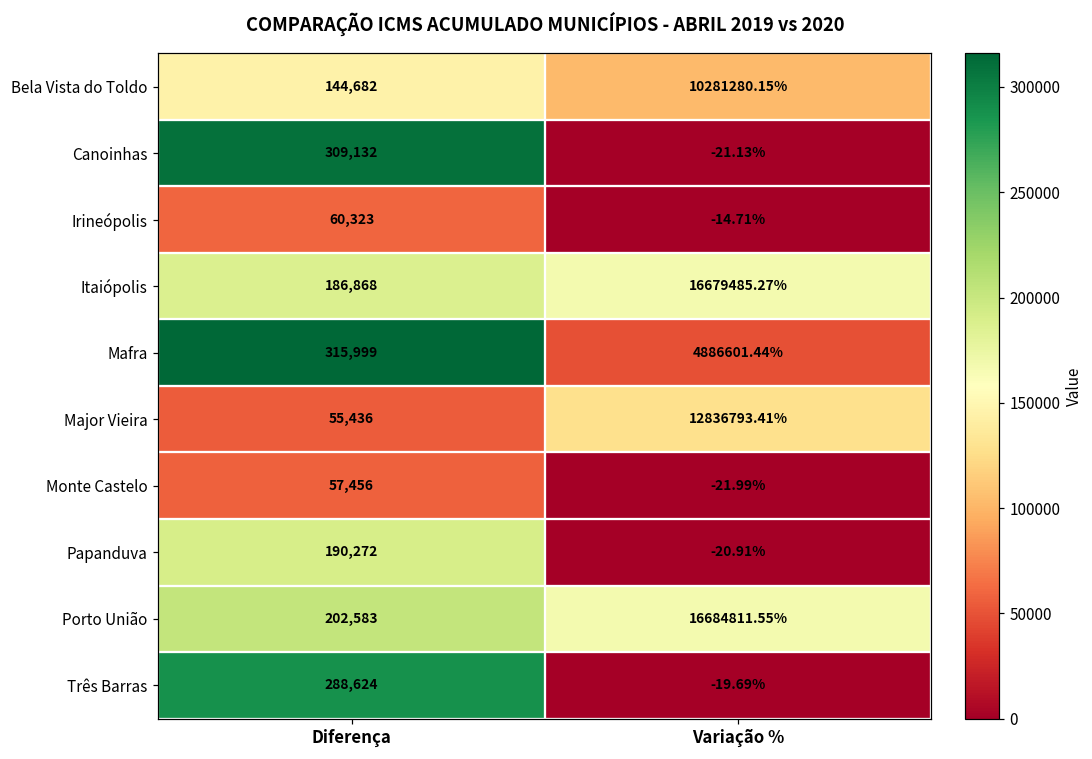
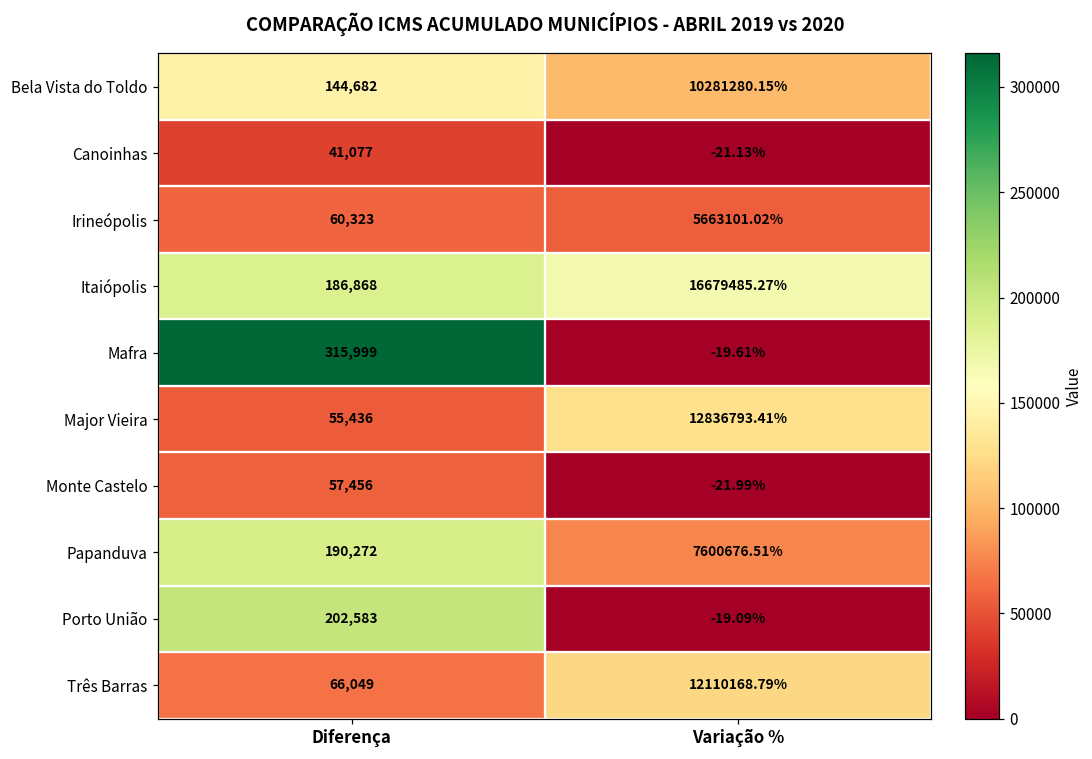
  {
    "Bela Vista do Toldo": {
      "Diferença": "144,682",
      "Variação %": "10281280.15%"
    },
    "Canoinhas": {
-     "Diferença": "309,132",
+     "Diferença": "41,077",
      "Variação %": "-21.13%"
    },
    "Irineópolis": {
      "Diferença": "60,323",
-     "Variação %": "-14.71%"
+     "Variação %": "5663101.02%"
    },
    "Itaiópolis": {
      "Diferença": "186,868",
      "Variação %": "16679485.27%"
    },
    "Mafra": {
      "Diferença": "315,999",
-     "Variação %": "4886601.44%"
+     "Variação %": "-19.61%"
    },
    "Major Vieira": {
      "Diferença": "55,436",
      "Variação %": "12836793.41%"
    },
    "Monte Castelo": {
      "Diferença": "57,456",
      "Variação %": "-21.99%"
    },
    "Papanduva": {
      "Diferença": "190,272",
-     "Variação %": "-20.91%"
+     "Variação %": "7600676.51%"
    },
    "Porto União": {
      "Diferença": "202,583",
-     "Variação %": "16684811.55%"
+     "Variação %": "-19.09%"
    },
    "Três Barras": {
-     "Diferença": "288,624",
-     "Variação %": "-19.69%"
+     "Diferença": "66,049",
+     "Variação %": "12110168.79%"
    }
  }
